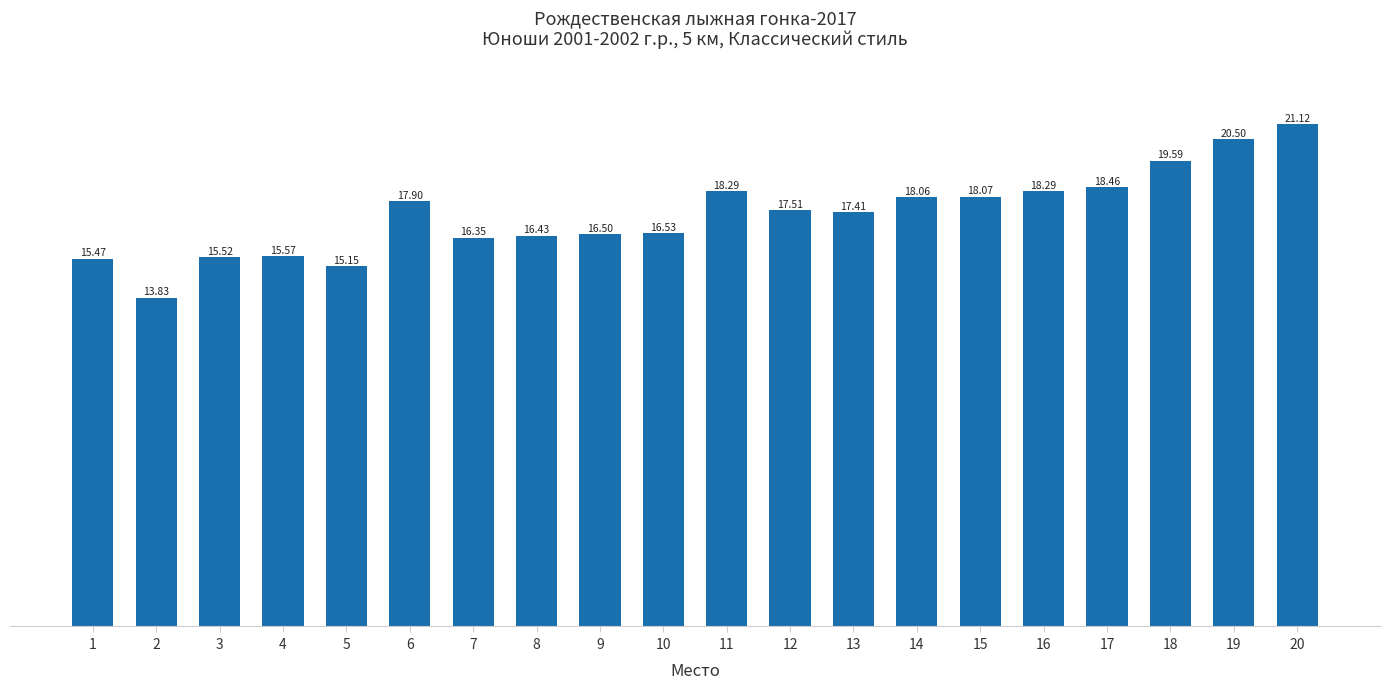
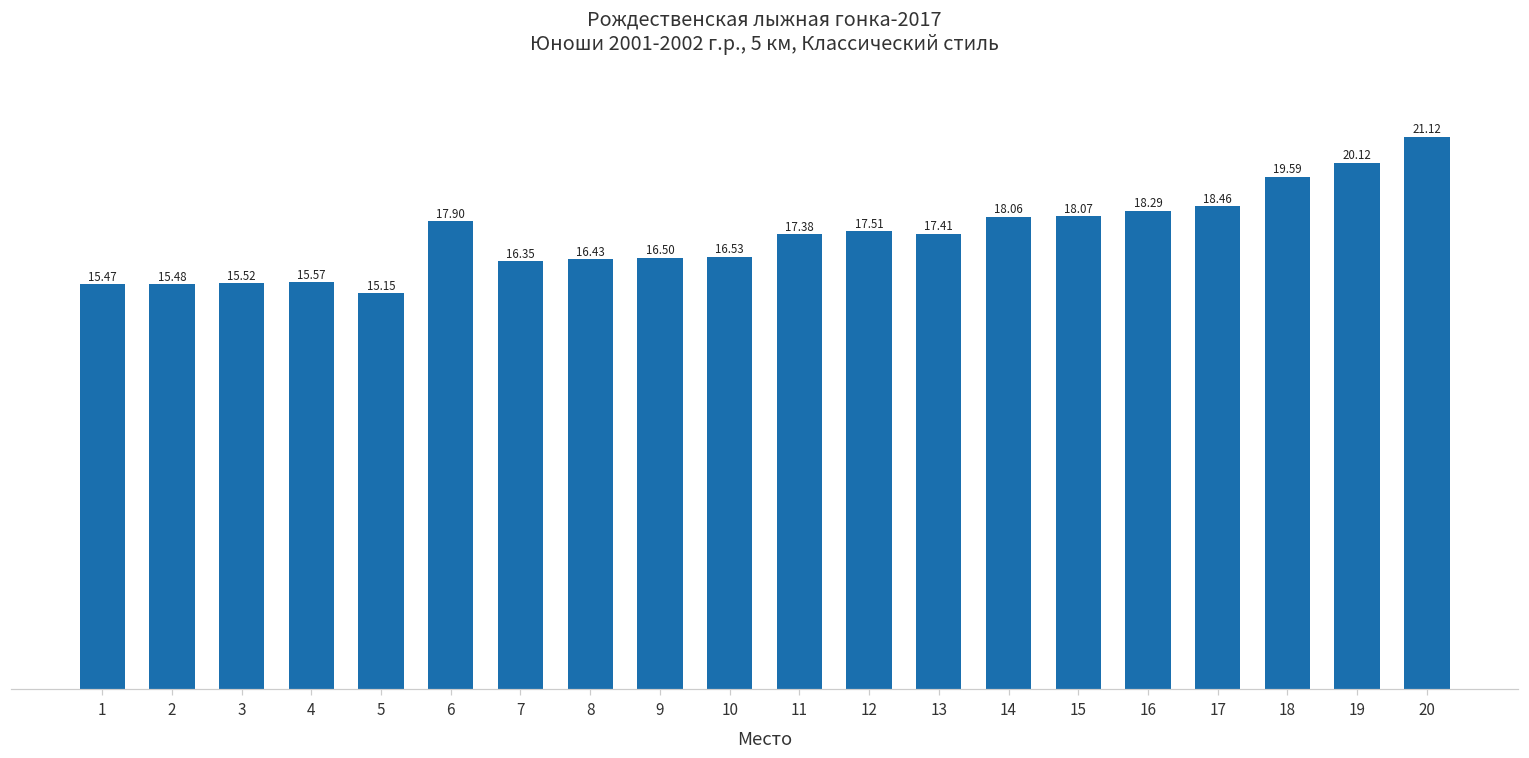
  {
    "1": 15.47,
-   "2": 13.83,
+   "2": 15.48,
    "3": 15.52,
    "4": 15.57,
    "5": 15.15,
    "6": 17.90,
    "7": 16.35,
    "8": 16.43,
    "9": 16.50,
    "10": 16.53,
-   "11": 18.29,
+   "11": 17.38,
    "12": 17.51,
    "13": 17.41,
    "14": 18.06,
    "15": 18.07,
    "16": 18.29,
    "17": 18.46,
    "18": 19.59,
-   "19": 20.50,
+   "19": 20.12,
    "20": 21.12
  }
